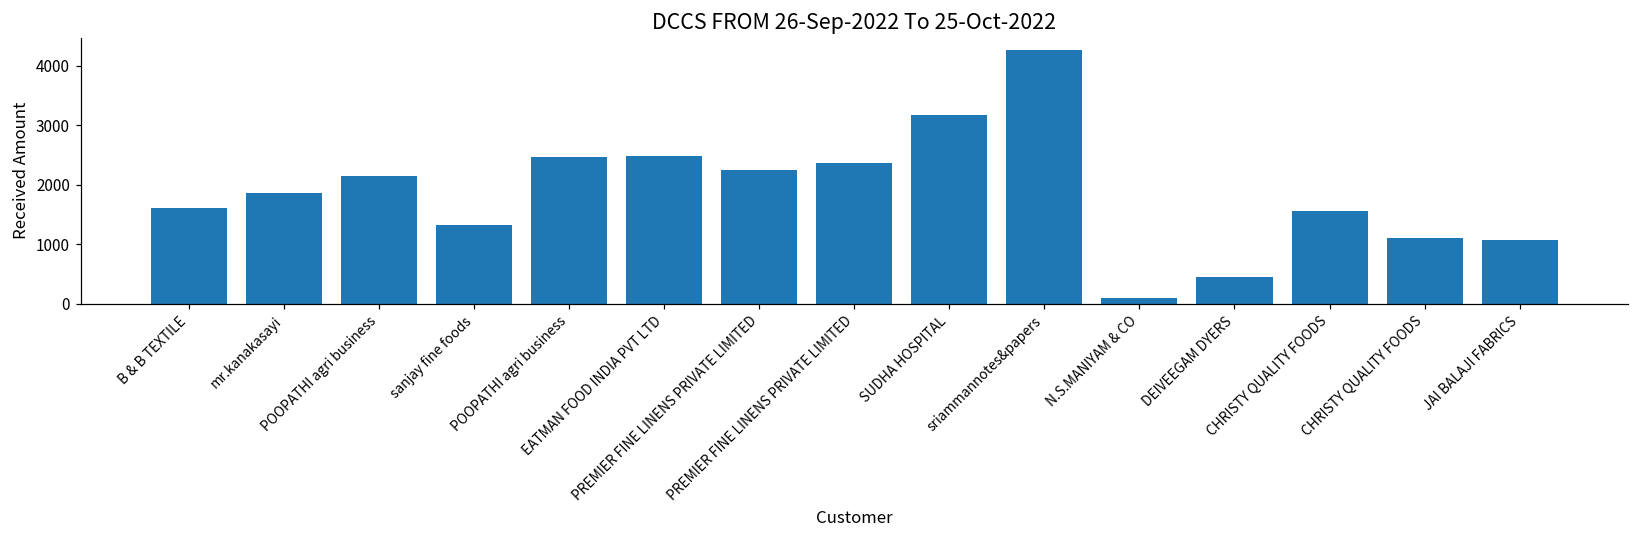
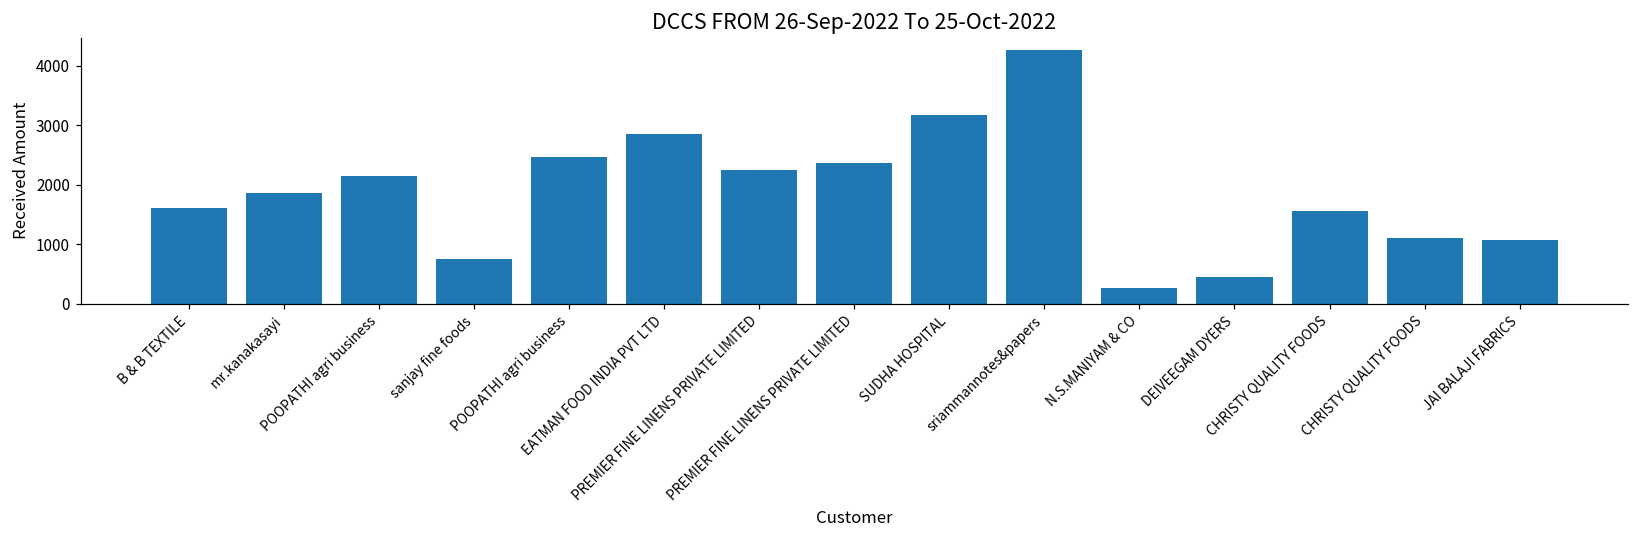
  {
    "B & B TEXTILE": 1600,
    "mr.kanakasayi": 1900,
-   "sanjay fine foods": 1300,
-   "EATMAN FOOD INDIA PVT LTD": 2500,
+   "sanjay fine foods": 800,
+   "EATMAN FOOD INDIA PVT LTD": 2900,
    "SUDHA HOSPITAL": 3200,
    "sriammannotes&papers": 4300,
-   "N.S.MANIYAM & CO": 100,
+   "N.S.MANIYAM & CO": 300,
    "DEIVEEGAM DYERS": 400,
    "JAI BALAJI FABRICS": 1100
  }
